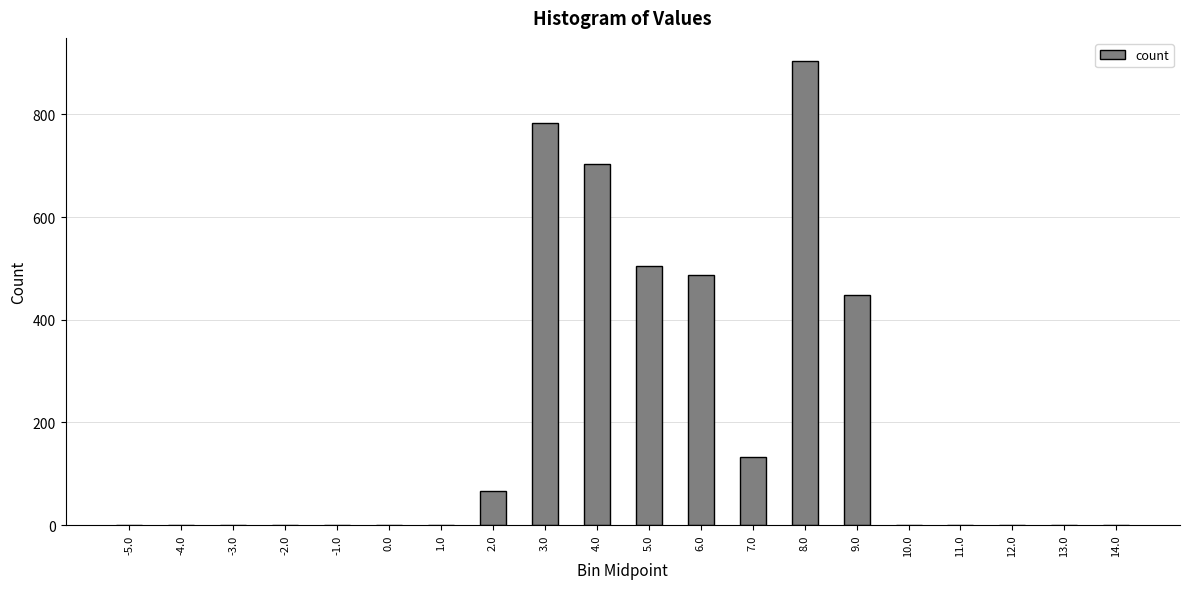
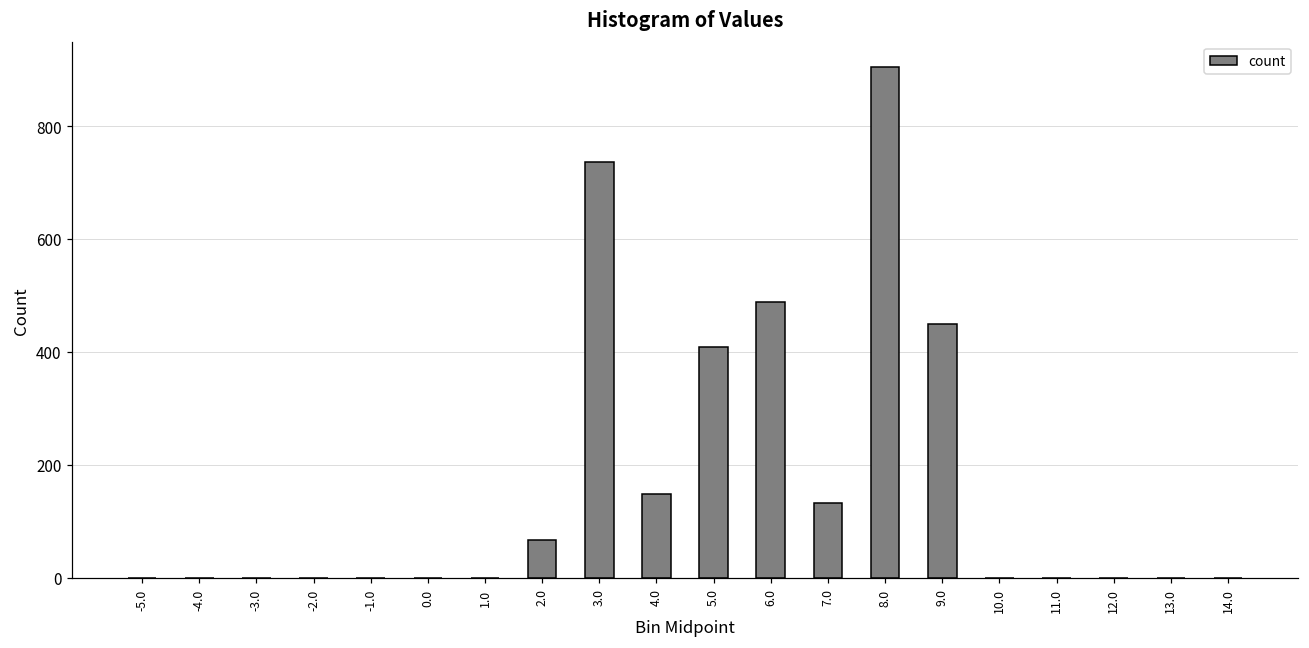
  {
    "-5.0": 0,
    "-4.0": 0,
    "-3.0": 0,
    "-2.0": 0,
    "-1.0": 0,
    "0.0": 0,
    "1.0": 0,
    "2.0": 70,
-   "3.0": 780,
-   "4.0": 700,
-   "5.0": 500,
+   "3.0": 740,
+   "4.0": 150,
+   "5.0": 410,
    "6.0": 490,
    "7.0": 130,
    "8.0": 900,
    "9.0": 450,
    "10.0": 0,
    "11.0": 0,
    "12.0": 0,
    "13.0": 0,
    "14.0": 0
  }
